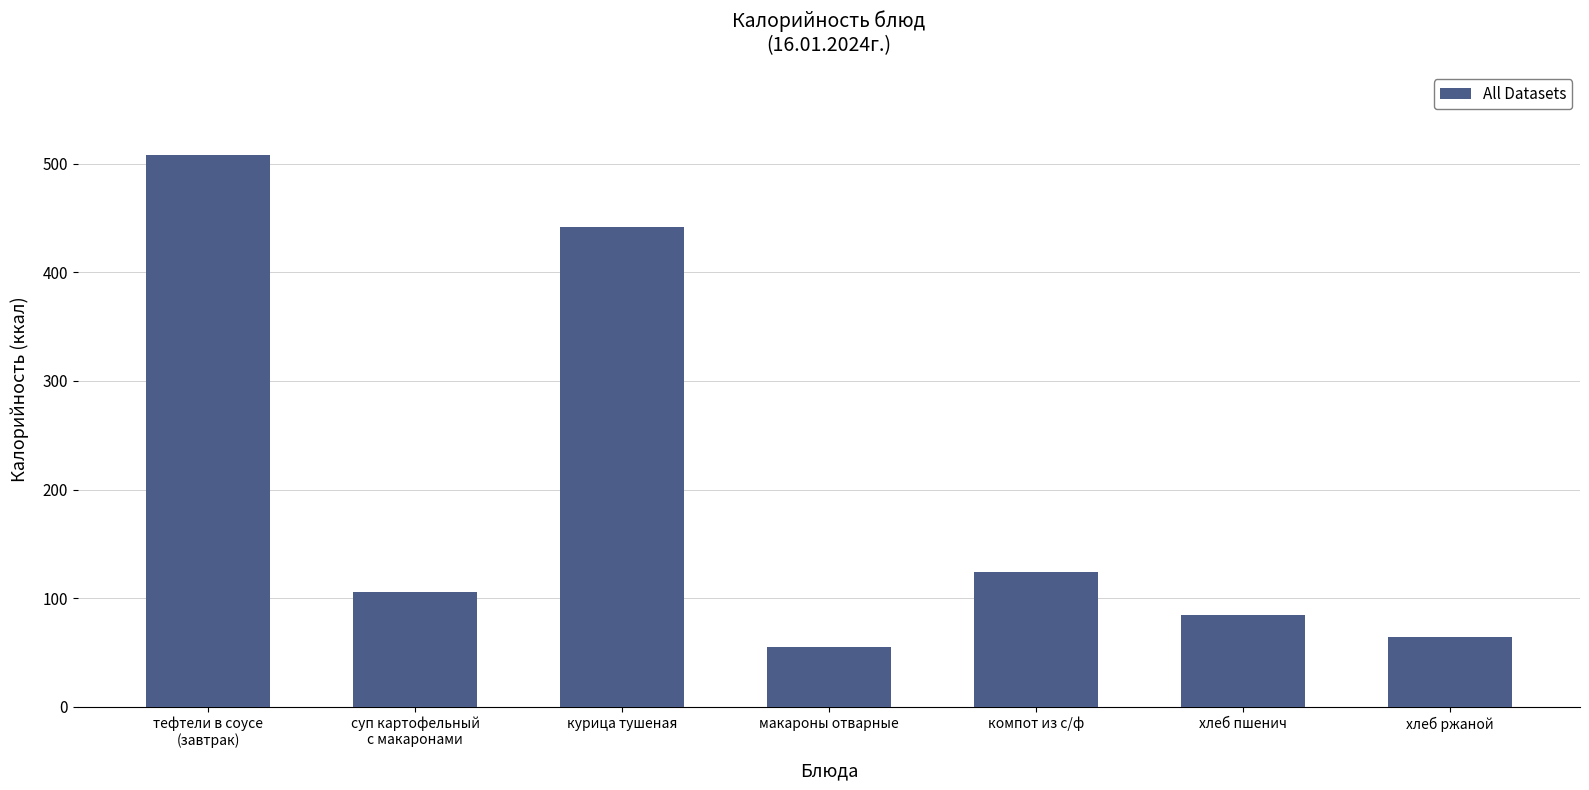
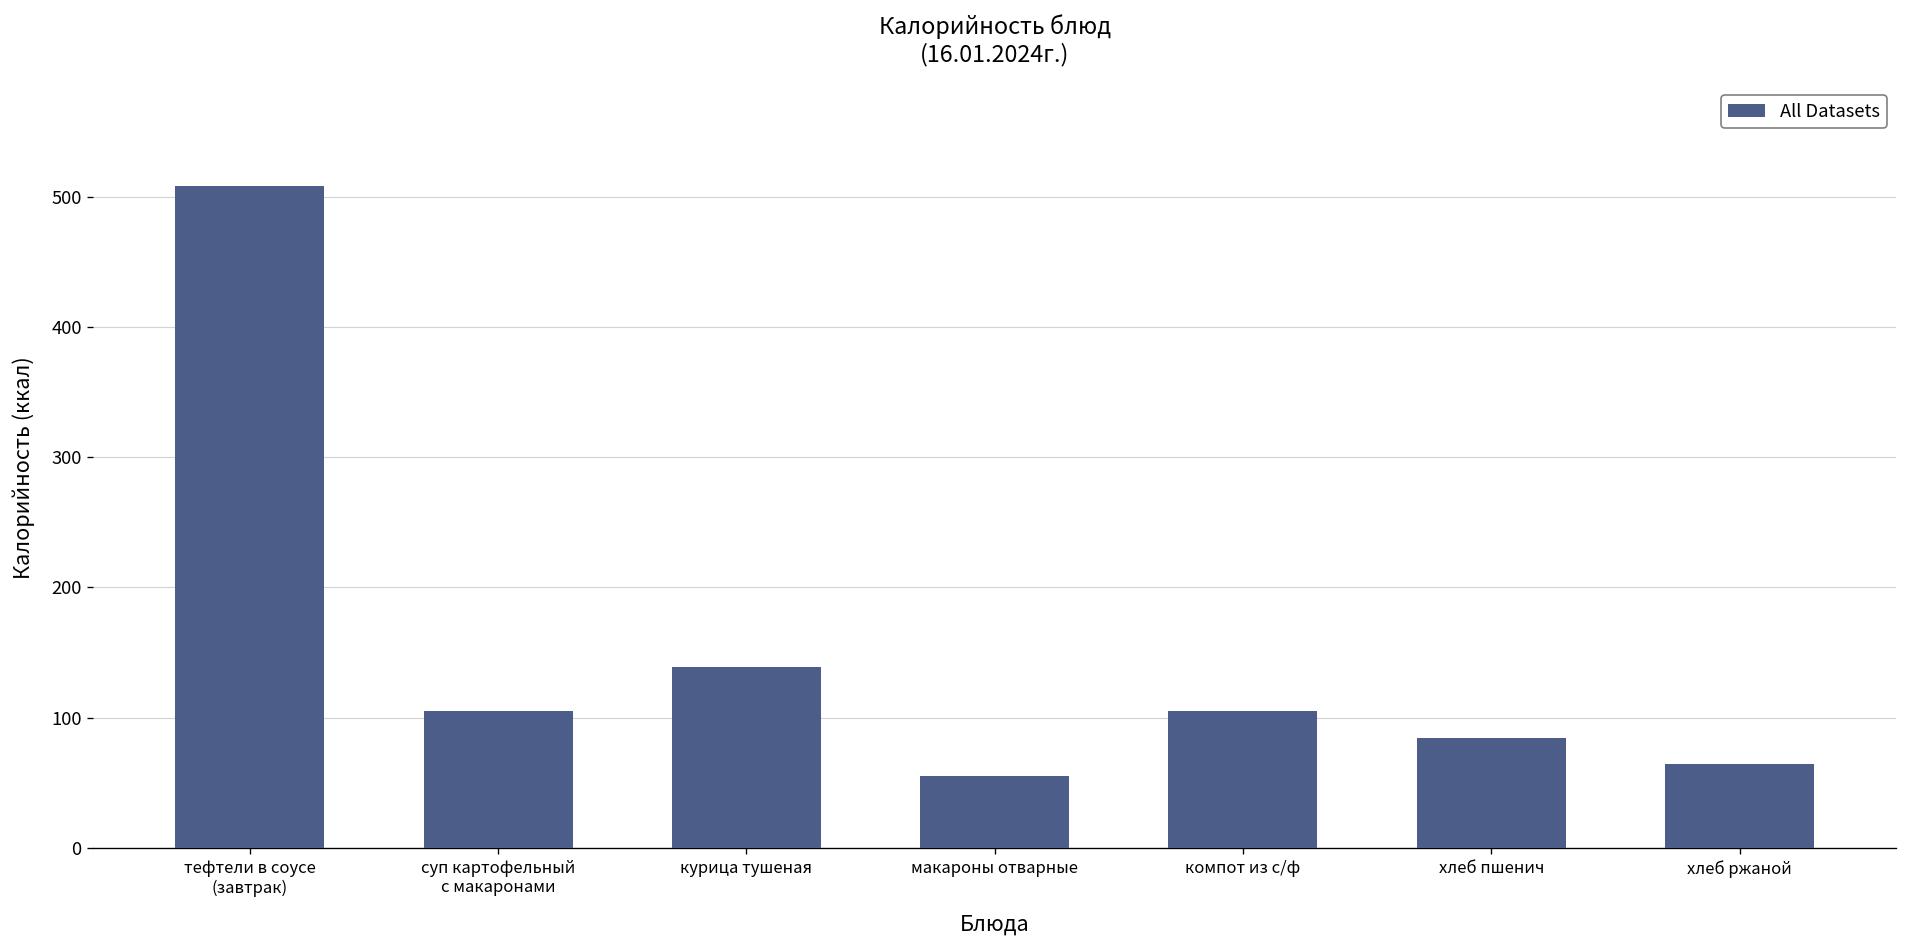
  {
    "тефтели в соусе (завтрак)": 508,
    "суп картофельный с макаронами": 106,
-   "курица тушеная": 442,
+   "курица тушеная": 139,
    "макароны отварные": 55,
-   "компот из с/ф": 124,
+   "компот из с/ф": 105,
    "хлеб пшенич": 85,
    "хлеб ржаной": 65
  }
